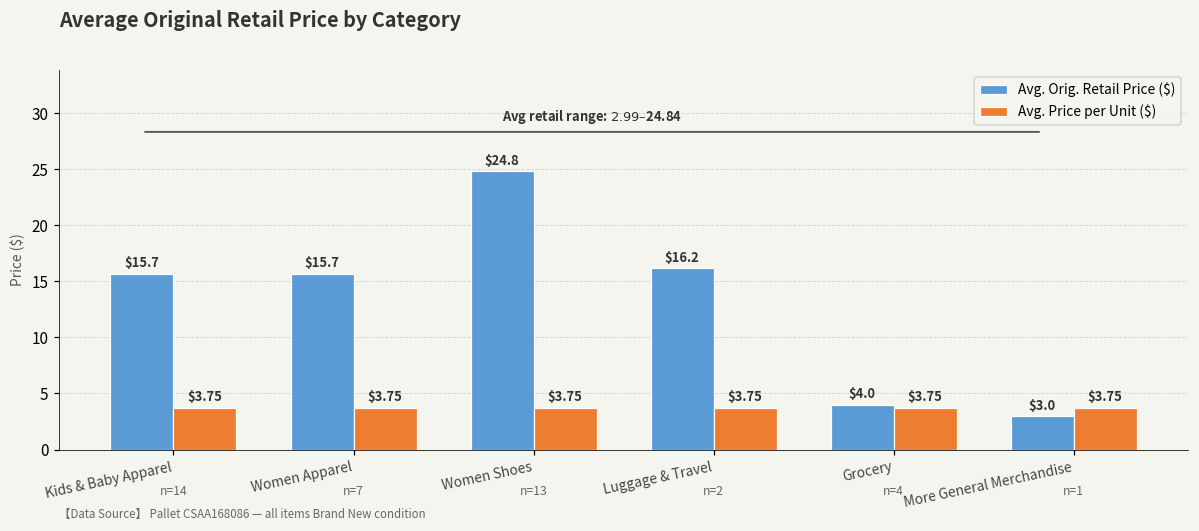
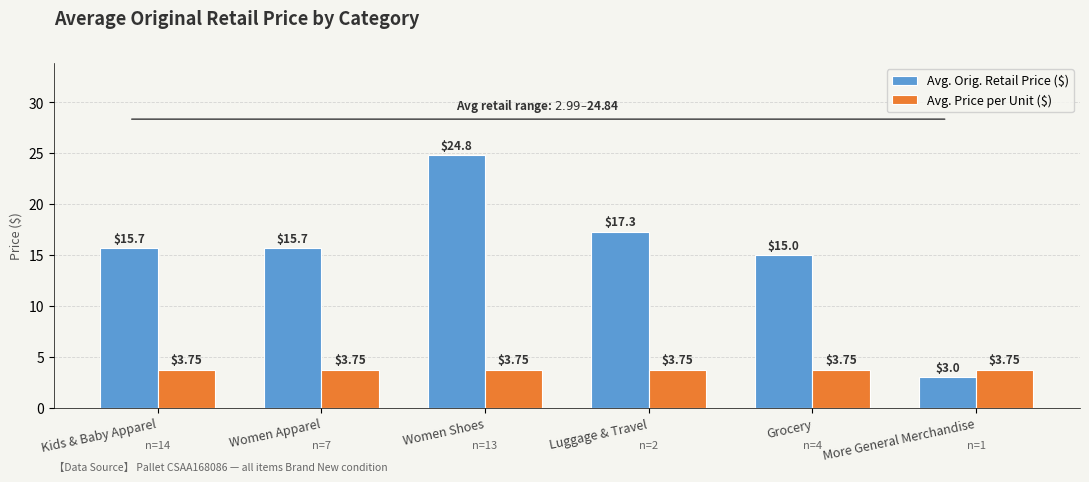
  {
    "Avg. Orig. Retail Price ($)": {
      "Kids & Baby Apparel": "$15.7",
      "Women Apparel": "$15.7",
      "Women Shoes": "$24.8",
-     "Luggage & Travel": "$16.2",
-     "Grocery": "$4.0",
+     "Luggage & Travel": "$17.3",
+     "Grocery": "$15.0",
      "More General Merchandise": "$3.0"
    },
    "Avg. Price per Unit ($)": {
      "Kids & Baby Apparel": "$3.75",
      "Women Apparel": "$3.75",
      "Women Shoes": "$3.75",
      "Luggage & Travel": "$3.75",
      "Grocery": "$3.75",
      "More General Merchandise": "$3.75"
    }
  }
